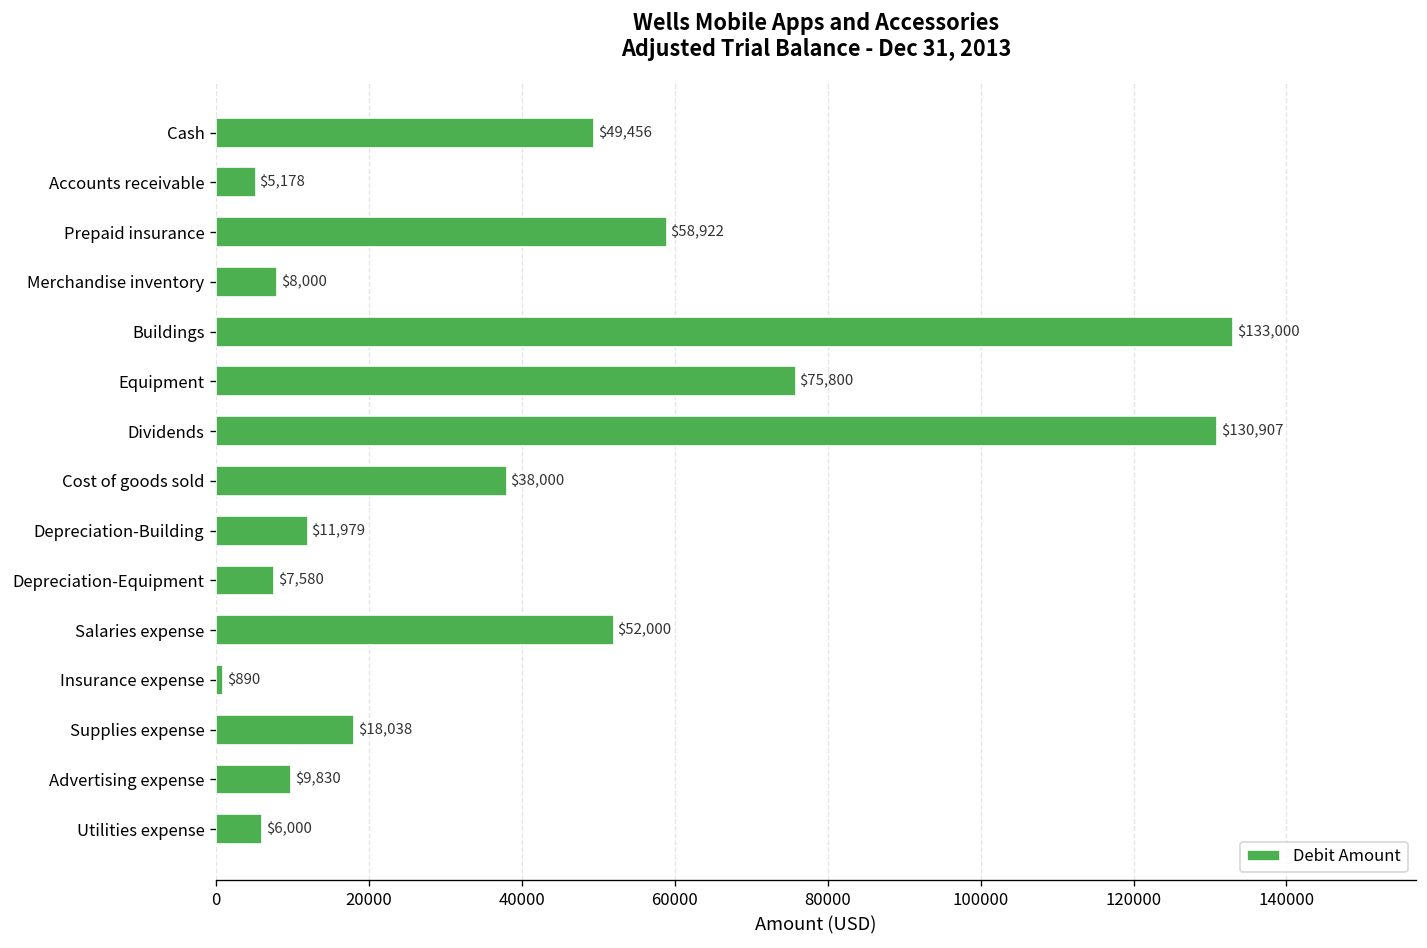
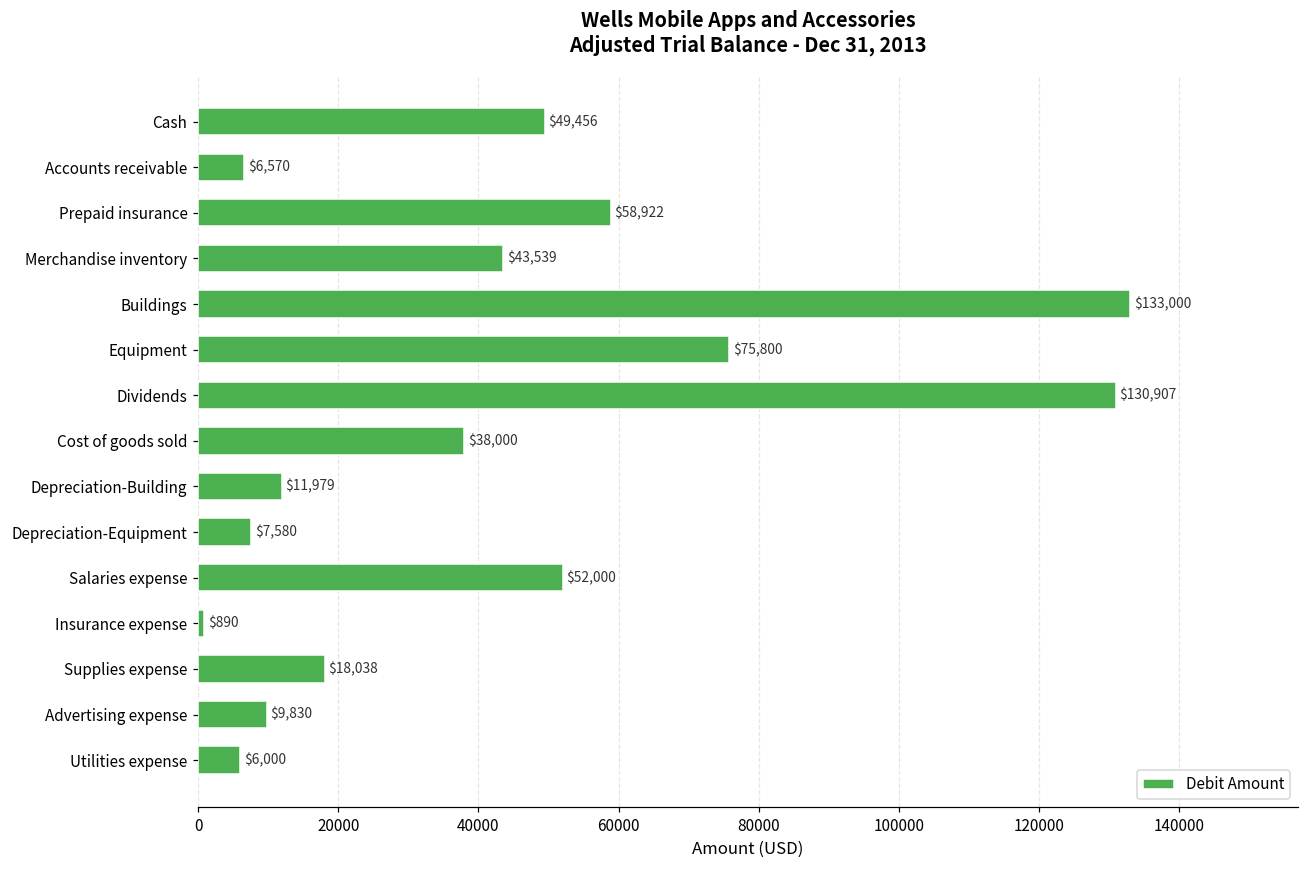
  {
    "Cash": "$49,456",
-   "Accounts receivable": "$5,178",
+   "Accounts receivable": "$6,570",
    "Prepaid insurance": "$58,922",
-   "Merchandise inventory": "$8,000",
+   "Merchandise inventory": "$43,539",
    "Buildings": "$133,000",
    "Equipment": "$75,800",
    "Dividends": "$130,907",
    "Cost of goods sold": "$38,000",
    "Depreciation-Building": "$11,979",
    "Depreciation-Equipment": "$7,580",
    "Salaries expense": "$52,000",
    "Insurance expense": "$890",
    "Supplies expense": "$18,038",
    "Advertising expense": "$9,830",
    "Utilities expense": "$6,000"
  }
